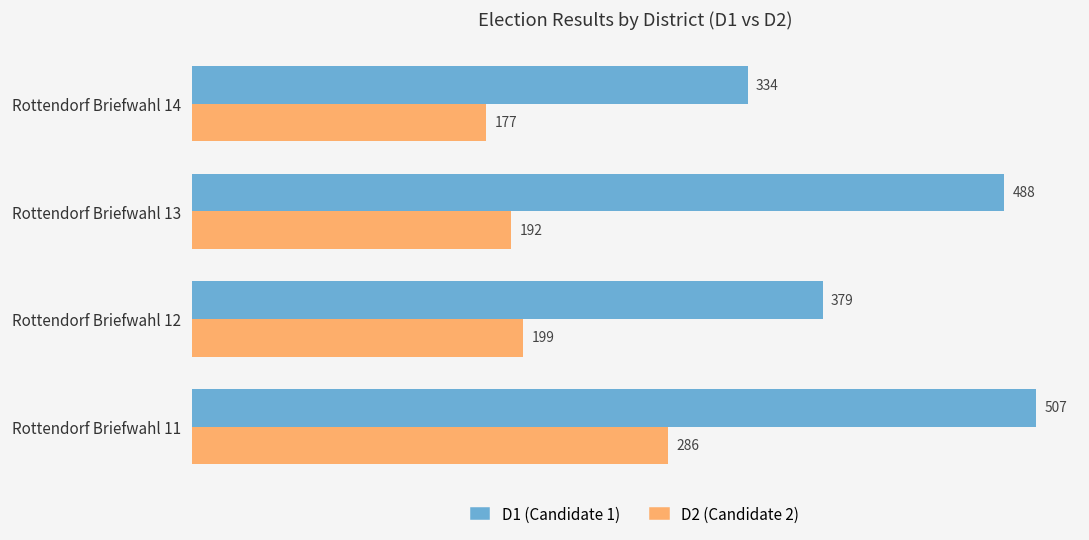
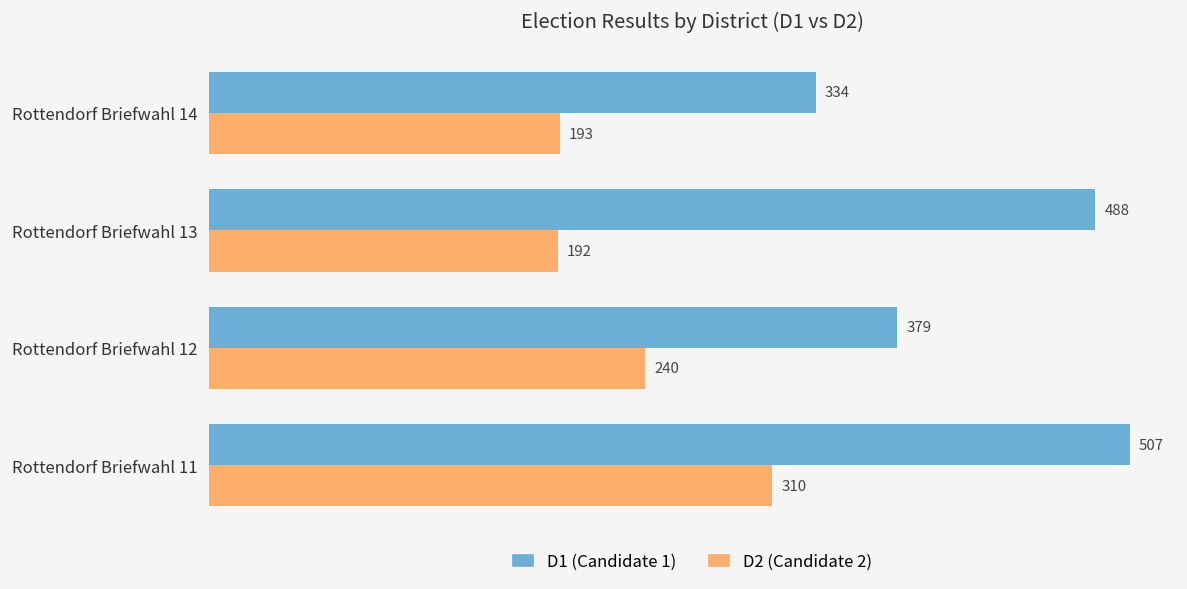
  {
    "D1 (Candidate 1)": {
      "Rottendorf Briefwahl 14": 334,
      "Rottendorf Briefwahl 13": 488,
      "Rottendorf Briefwahl 12": 379,
      "Rottendorf Briefwahl 11": 507
    },
    "D2 (Candidate 2)": {
-     "Rottendorf Briefwahl 14": 177,
+     "Rottendorf Briefwahl 14": 193,
      "Rottendorf Briefwahl 13": 192,
-     "Rottendorf Briefwahl 12": 199,
-     "Rottendorf Briefwahl 11": 286
+     "Rottendorf Briefwahl 12": 240,
+     "Rottendorf Briefwahl 11": 310
    }
  }
